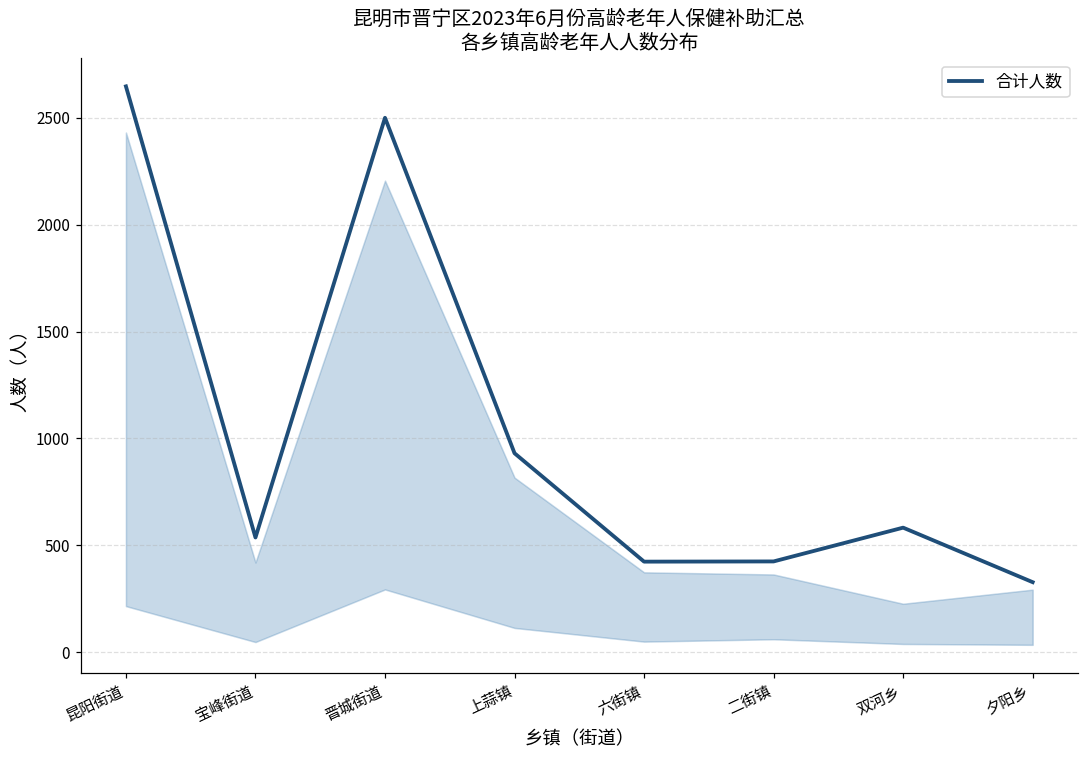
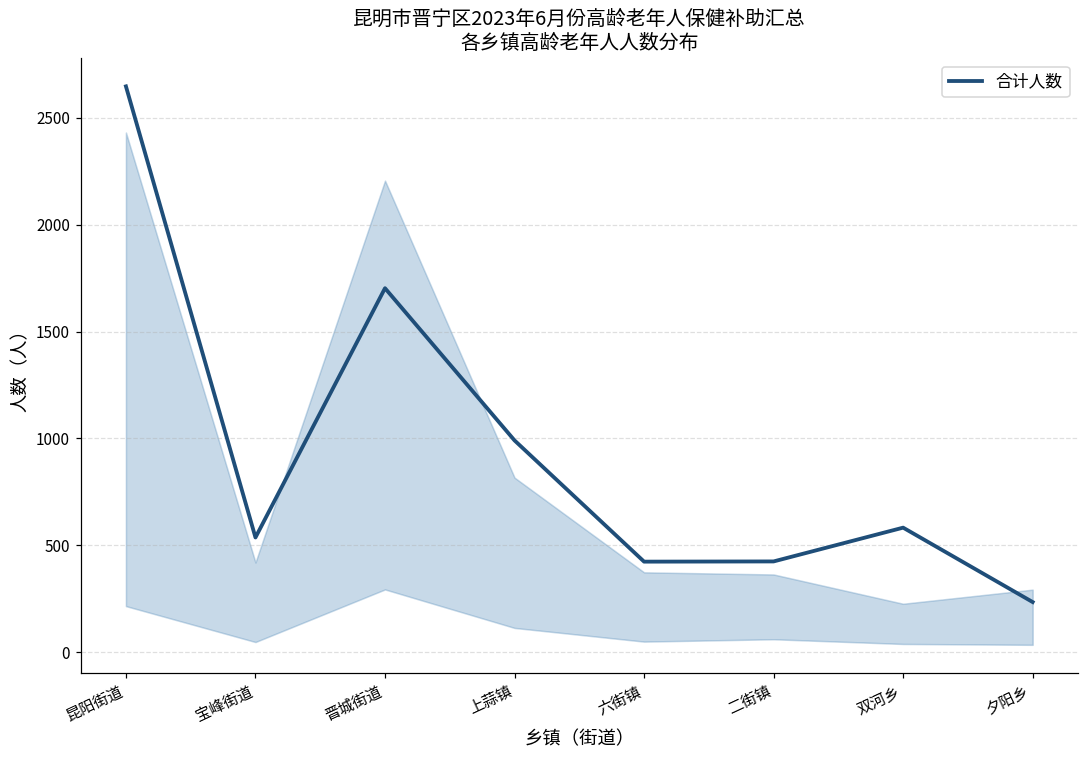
  {
    "合计人数": {
      "昆阳街道": 2650,
      "宝峰街道": 540,
-     "晋城街道": 2500,
-     "上蒜镇": 930,
+     "晋城街道": 1700,
+     "上蒜镇": 990,
      "六街镇": 420,
      "二街镇": 430,
      "双河乡": 580,
-     "夕阳乡": 330
+     "夕阳乡": 240
    }
  }
